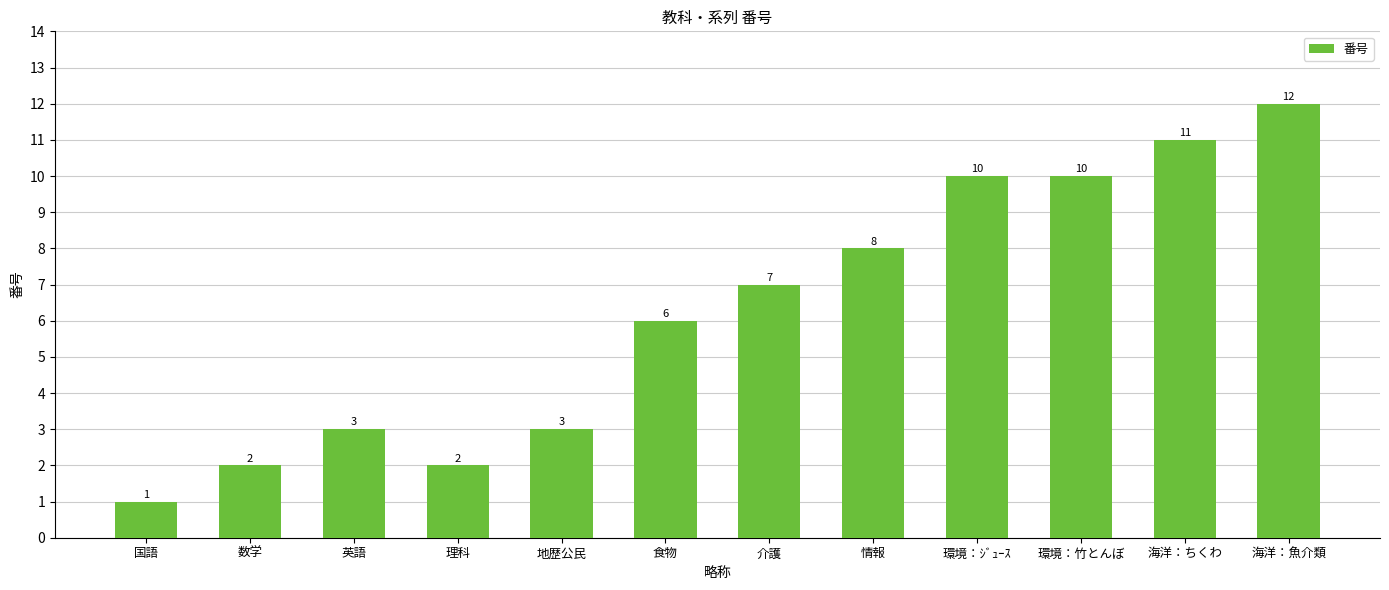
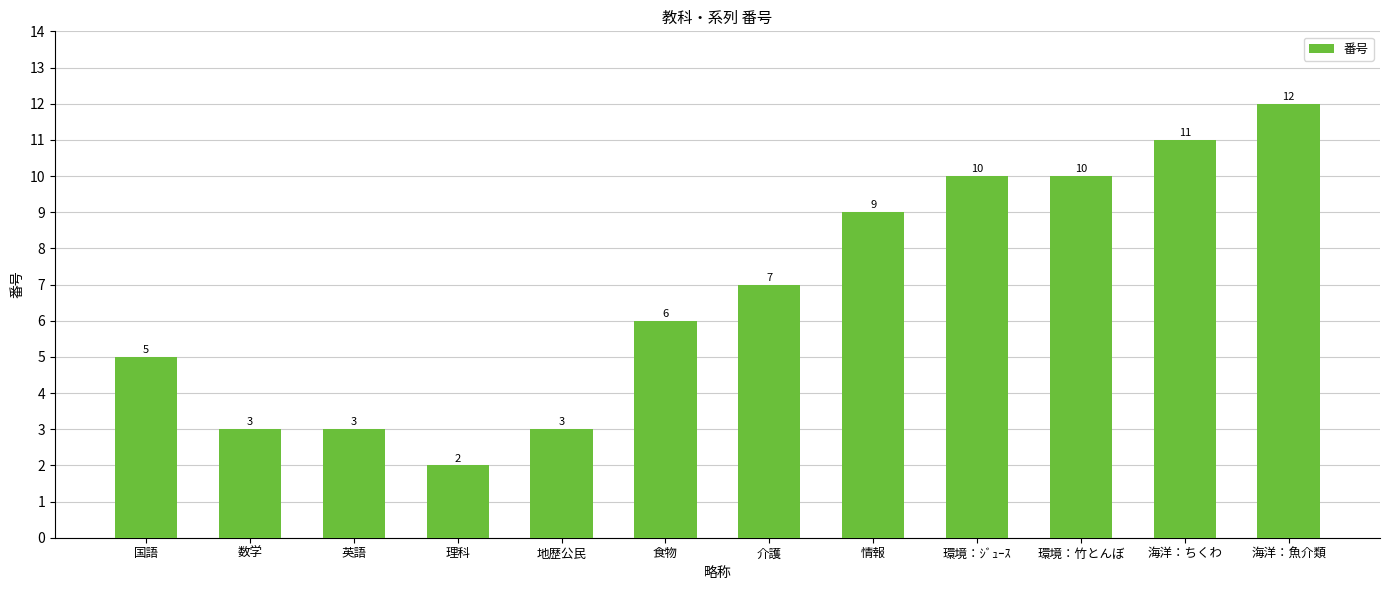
  {
-   "国語": 1,
-   "数学": 2,
+   "国語": 5,
+   "数学": 3,
    "英語": 3,
    "理科": 2,
    "地歴公民": 3,
    "食物": 6,
    "介護": 7,
-   "情報": 8,
+   "情報": 9,
    "環境：ｼﾞｭｰｽ": 10,
    "環境：竹とんぼ": 10,
    "海洋：ちくわ": 11,
    "海洋：魚介類": 12
  }
